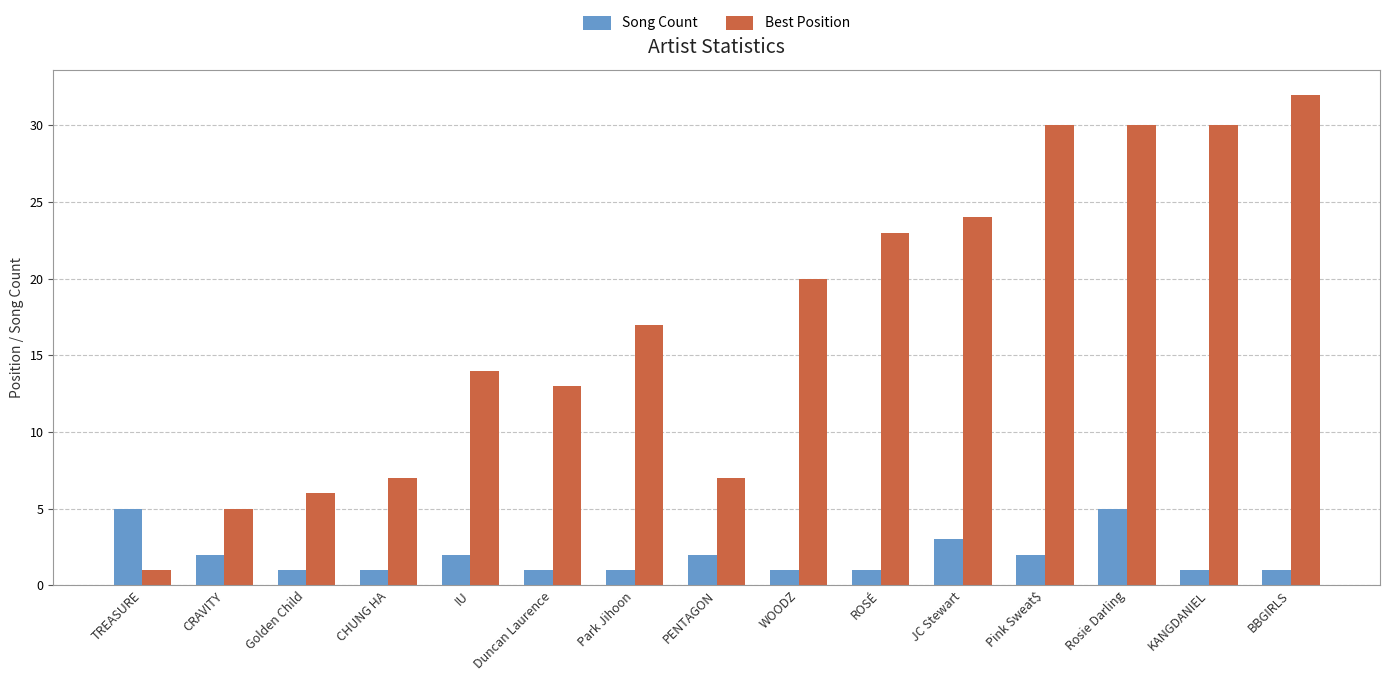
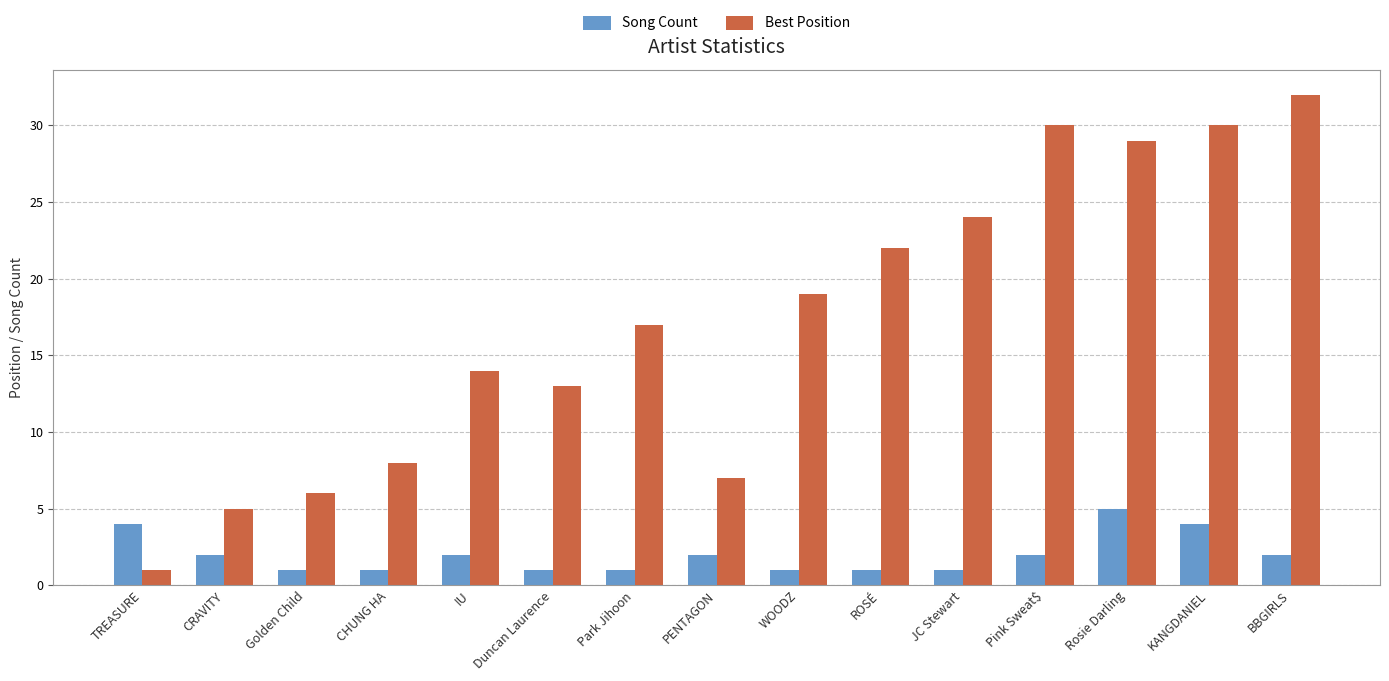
  {
    "Song Count": {
-     "TREASURE": 5,
+     "TREASURE": 4,
      "CRAVITY": 2,
      "Golden Child": 1,
      "CHUNG HA": 1,
      "IU": 2,
      "Duncan Laurence": 1,
      "Park Jihoon": 1,
      "PENTAGON": 2,
      "WOODZ": 1,
      "ROSÉ": 1,
-     "JC Stewart": 3,
+     "JC Stewart": 1,
      "Pink Sweat$": 2,
      "Rosie Darling": 5,
-     "KANGDANIEL": 1,
-     "BBGIRLS": 1
+     "KANGDANIEL": 4,
+     "BBGIRLS": 2
    },
    "Best Position": {
      "TREASURE": 1,
      "CRAVITY": 5,
      "Golden Child": 6,
-     "CHUNG HA": 7,
+     "CHUNG HA": 8,
      "IU": 14,
      "Duncan Laurence": 13,
      "Park Jihoon": 17,
      "PENTAGON": 7,
-     "WOODZ": 20,
-     "ROSÉ": 23,
+     "WOODZ": 19,
+     "ROSÉ": 22,
      "JC Stewart": 24,
      "Pink Sweat$": 30,
-     "Rosie Darling": 30,
+     "Rosie Darling": 29,
      "KANGDANIEL": 30,
      "BBGIRLS": 32
    }
  }
